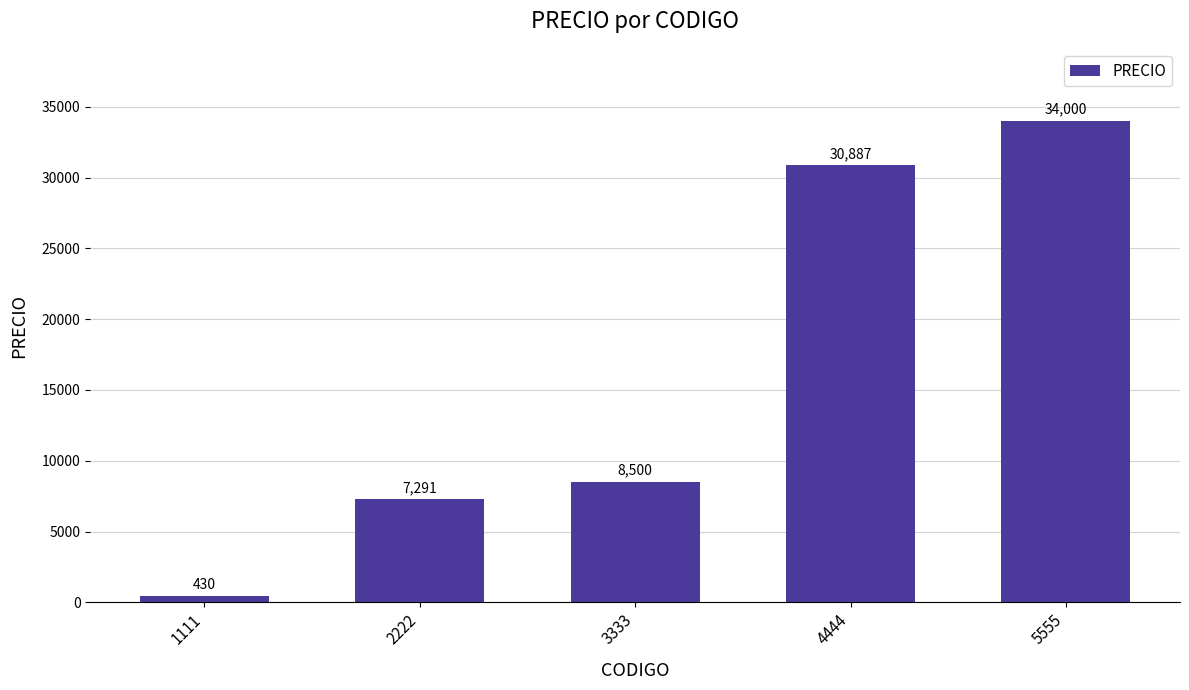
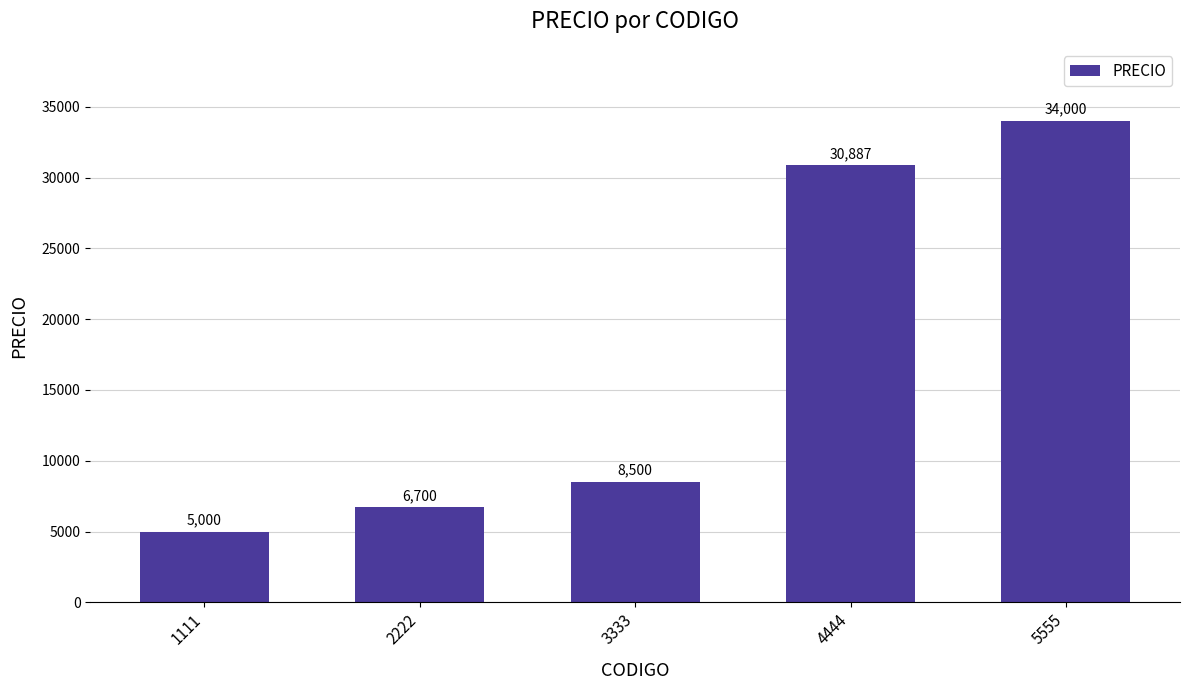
  {
-   "1111": "430",
-   "2222": "7,291",
+   "1111": "5,000",
+   "2222": "6,700",
    "3333": "8,500",
    "4444": "30,887",
    "5555": "34,000"
  }
